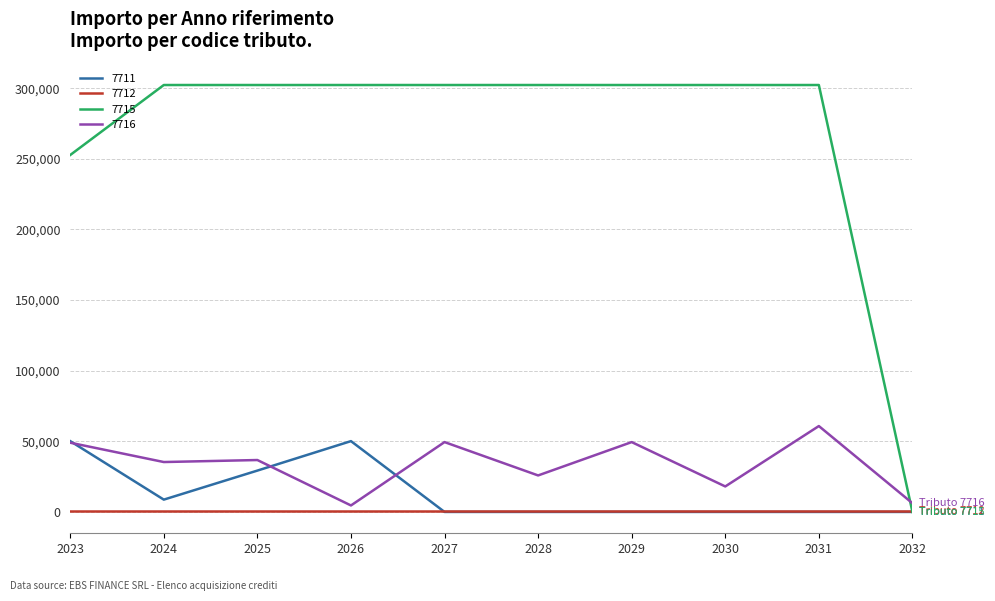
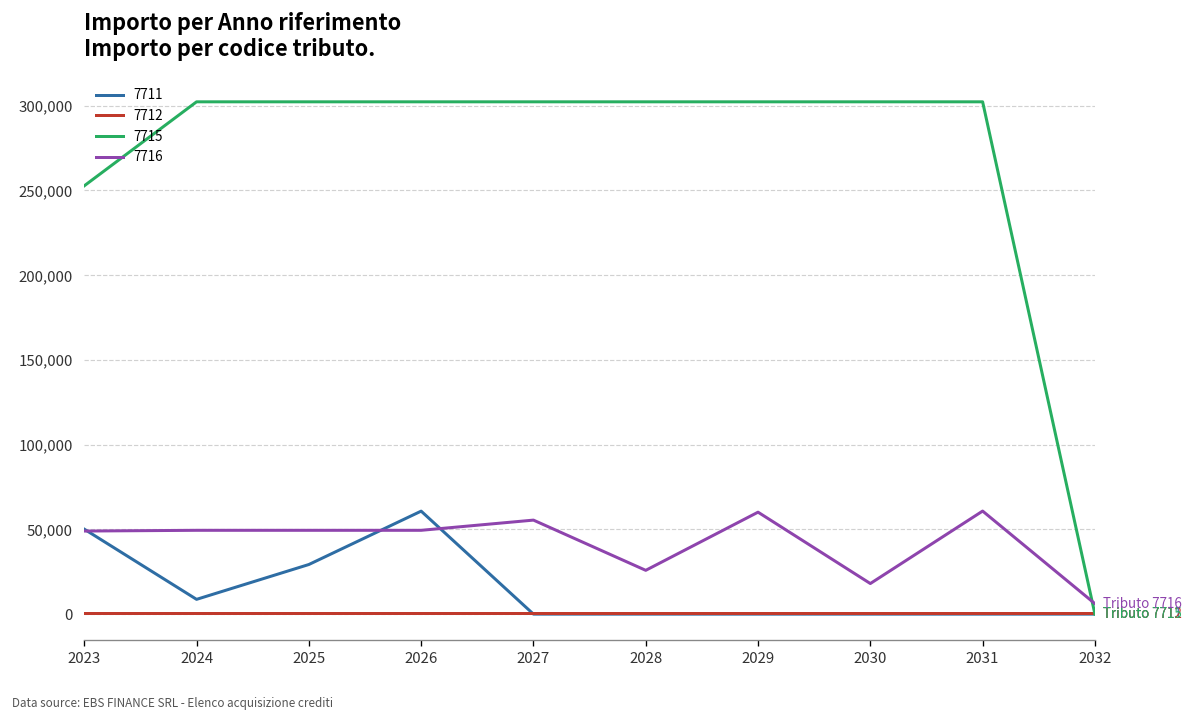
  {
    "7711": {
      "2024": "9,000",
      "2025": "29,000",
-     "2026": "50,000"
+     "2026": "61,000"
    },
    "7712": {
      "2023": "0",
      "2024": "0",
      "2025": "0",
      "2026": "0"
    },
    "7715": {
      "2023": "253,000",
      "2024": "302,000",
      "2025": "302,000",
      "2026": "302,000",
      "2027": "302,000",
      "2028": "302,000",
      "2029": "302,000",
      "2030": "302,000",
      "2031": "302,000"
    },
    "7716": {
-     "2024": "35,000",
-     "2025": "37,000",
-     "2026": "5,000",
-     "2027": "49,000",
+     "2024": "49,000",
+     "2025": "49,000",
+     "2026": "49,000",
+     "2027": "55,000",
      "2028": "26,000",
-     "2029": "49,000",
+     "2029": "60,000",
      "2030": "18,000",
      "2031": "61,000"
    }
  }
